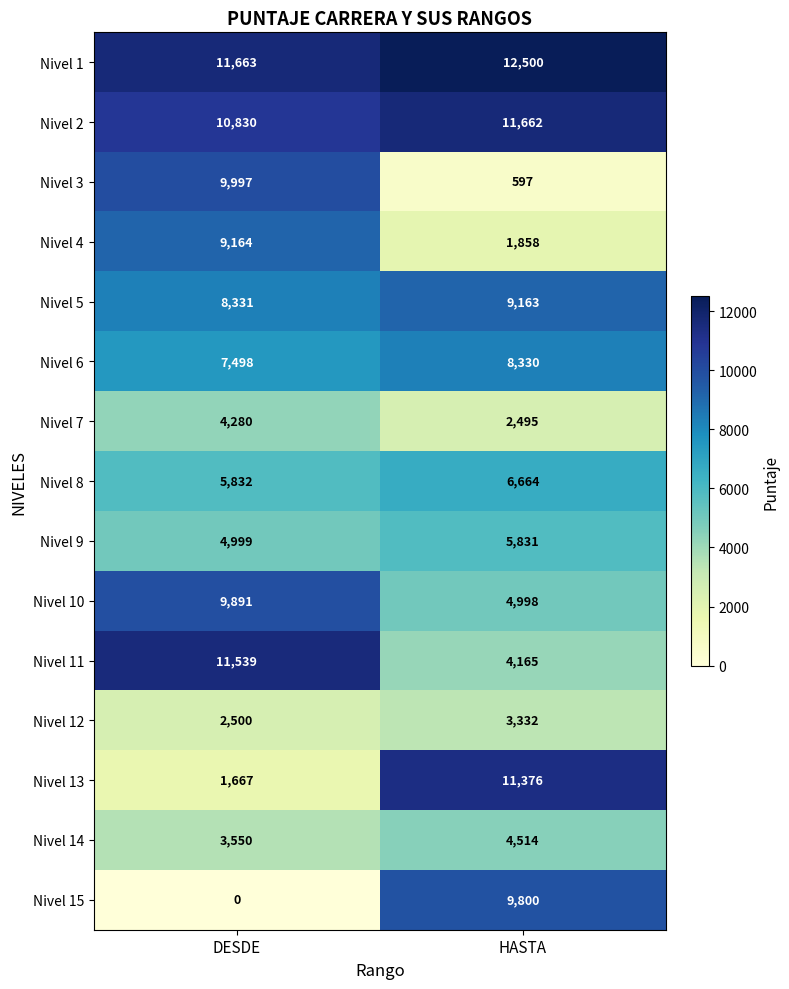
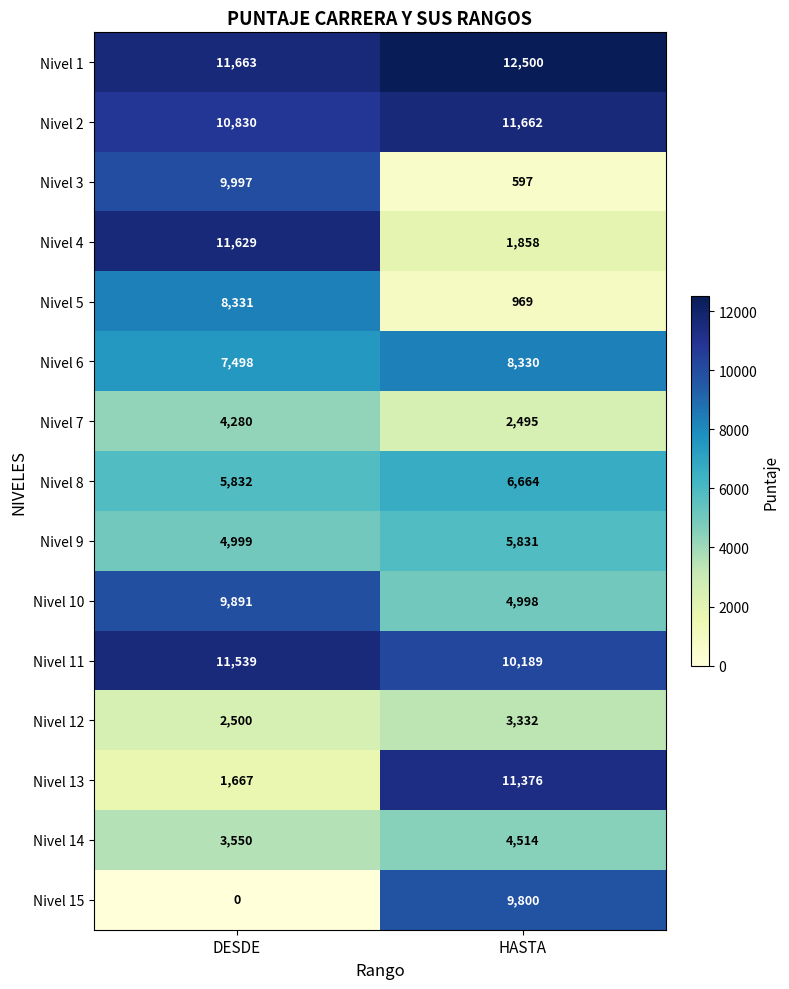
  {
    "Nivel 1": {
      "DESDE": "11,663",
      "HASTA": "12,500"
    },
    "Nivel 2": {
      "DESDE": "10,830",
      "HASTA": "11,662"
    },
    "Nivel 3": {
      "DESDE": "9,997",
      "HASTA": "597"
    },
    "Nivel 4": {
-     "DESDE": "9,164",
+     "DESDE": "11,629",
      "HASTA": "1,858"
    },
    "Nivel 5": {
      "DESDE": "8,331",
-     "HASTA": "9,163"
+     "HASTA": "969"
    },
    "Nivel 6": {
      "DESDE": "7,498",
      "HASTA": "8,330"
    },
    "Nivel 7": {
      "DESDE": "4,280",
      "HASTA": "2,495"
    },
    "Nivel 8": {
      "DESDE": "5,832",
      "HASTA": "6,664"
    },
    "Nivel 9": {
      "DESDE": "4,999",
      "HASTA": "5,831"
    },
    "Nivel 10": {
      "DESDE": "9,891",
      "HASTA": "4,998"
    },
    "Nivel 11": {
      "DESDE": "11,539",
-     "HASTA": "4,165"
+     "HASTA": "10,189"
    },
    "Nivel 12": {
      "DESDE": "2,500",
      "HASTA": "3,332"
    },
    "Nivel 13": {
      "DESDE": "1,667",
      "HASTA": "11,376"
    },
    "Nivel 14": {
      "DESDE": "3,550",
      "HASTA": "4,514"
    },
    "Nivel 15": {
      "DESDE": "0",
      "HASTA": "9,800"
    }
  }
